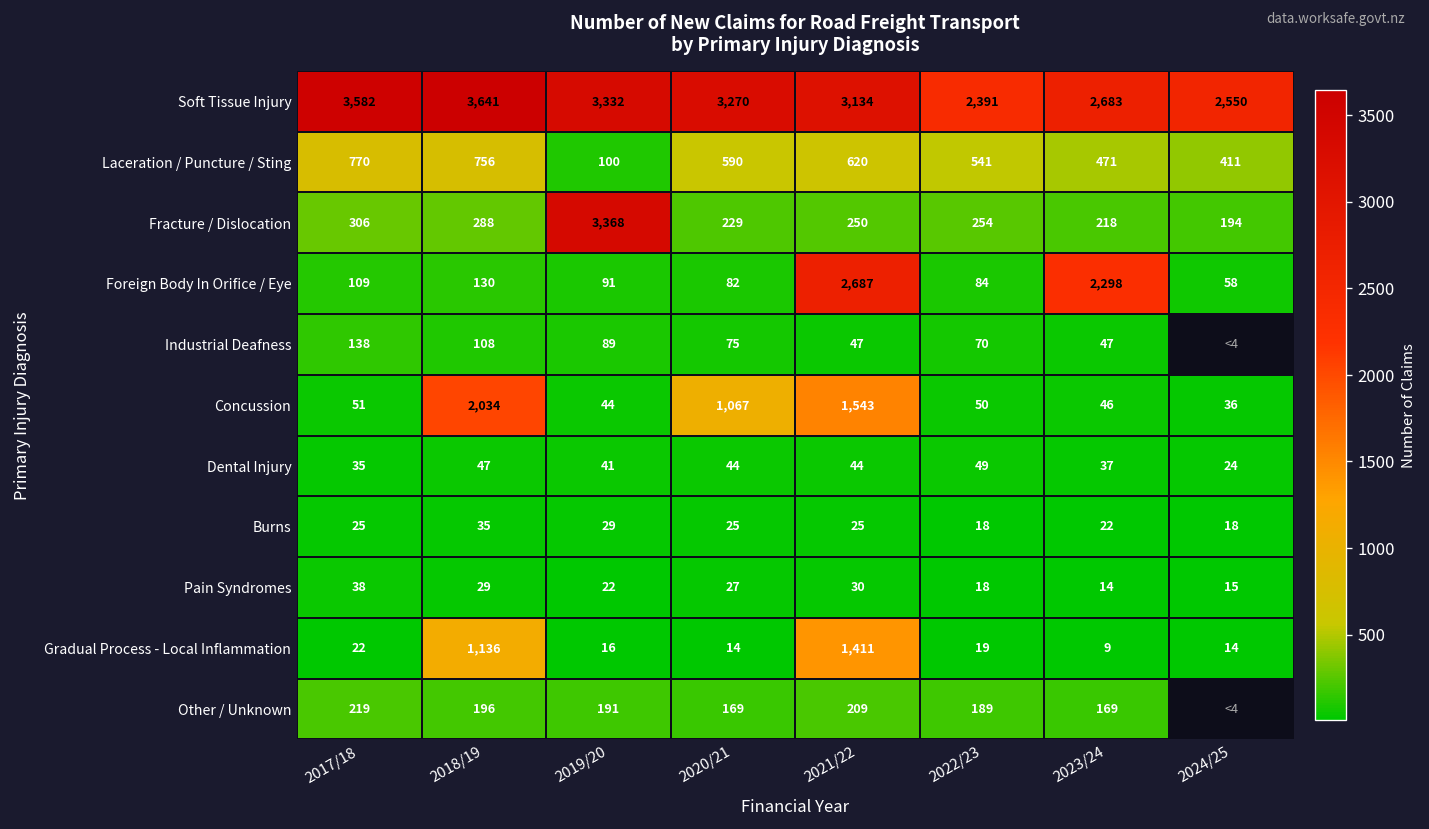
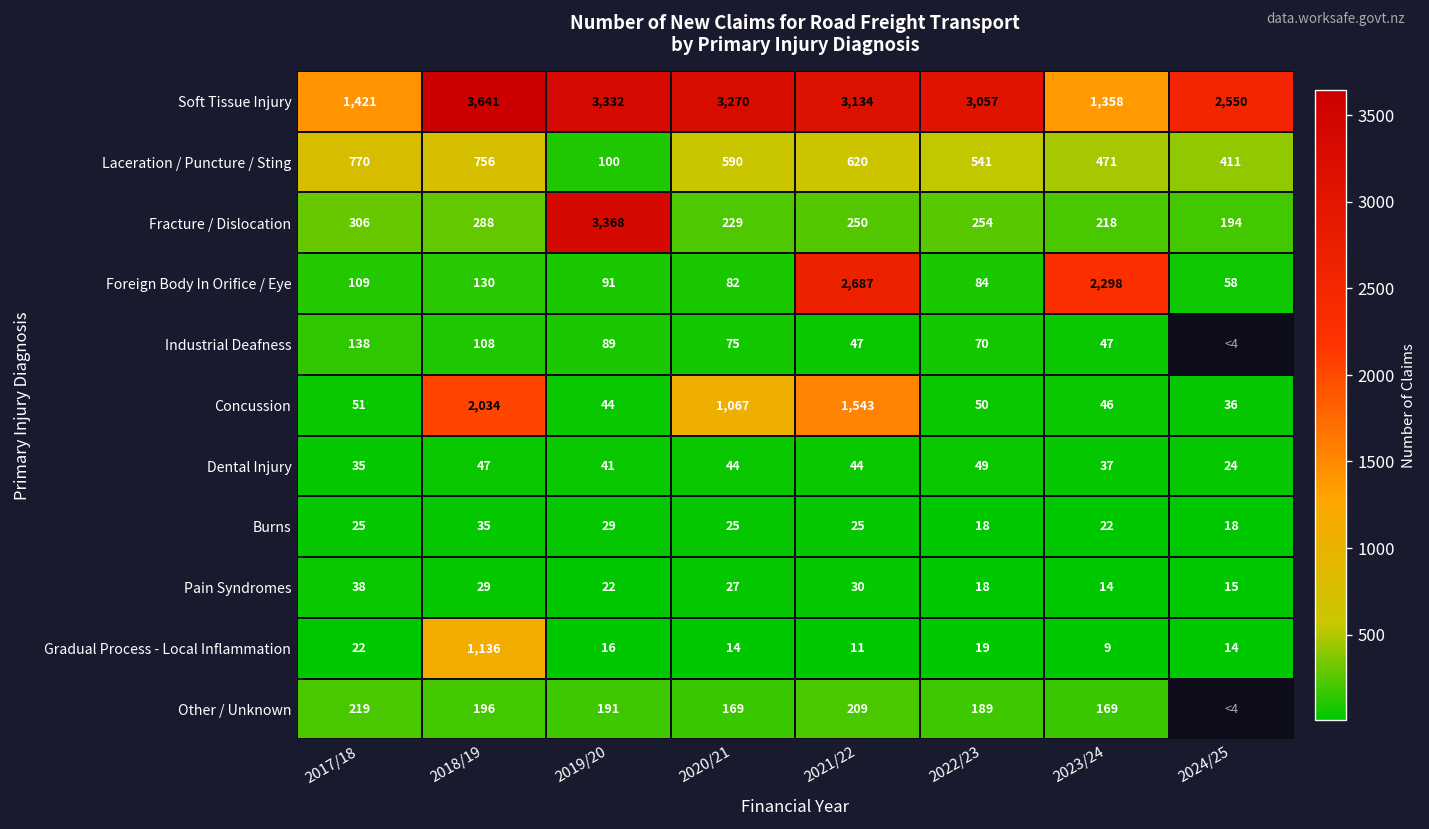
  {
    "Soft Tissue Injury": {
-     "2017/18": "3,582",
+     "2017/18": "1,421",
      "2018/19": "3,641",
      "2019/20": "3,332",
      "2020/21": "3,270",
      "2021/22": "3,134",
-     "2022/23": "2,391",
-     "2023/24": "2,683",
+     "2022/23": "3,057",
+     "2023/24": "1,358",
      "2024/25": "2,550"
    },
    "Laceration / Puncture / Sting": {
      "2017/18": "770",
      "2018/19": "756",
      "2019/20": "100",
      "2020/21": "590",
      "2021/22": "620",
      "2022/23": "541",
      "2023/24": "471",
      "2024/25": "411"
    },
    "Fracture / Dislocation": {
      "2017/18": "306",
      "2018/19": "288",
      "2019/20": "3,368",
      "2020/21": "229",
      "2021/22": "250",
      "2022/23": "254",
      "2023/24": "218",
      "2024/25": "194"
    },
    "Foreign Body In Orifice / Eye": {
      "2017/18": "109",
      "2018/19": "130",
      "2019/20": "91",
      "2020/21": "82",
      "2021/22": "2,687",
      "2022/23": "84",
      "2023/24": "2,298",
      "2024/25": "58"
    },
    "Industrial Deafness": {
      "2017/18": "138",
      "2018/19": "108",
      "2019/20": "89",
      "2020/21": "75",
      "2021/22": "47",
      "2022/23": "70",
      "2023/24": "47"
    },
    "Concussion": {
      "2017/18": "51",
      "2018/19": "2,034",
      "2019/20": "44",
      "2020/21": "1,067",
      "2021/22": "1,543",
      "2022/23": "50",
      "2023/24": "46",
      "2024/25": "36"
    },
    "Dental Injury": {
      "2017/18": "35",
      "2018/19": "47",
      "2019/20": "41",
      "2020/21": "44",
      "2021/22": "44",
      "2022/23": "49",
      "2023/24": "37",
      "2024/25": "24"
    },
    "Burns": {
      "2017/18": "25",
      "2018/19": "35",
      "2019/20": "29",
      "2020/21": "25",
      "2021/22": "25",
      "2022/23": "18",
      "2023/24": "22",
      "2024/25": "18"
    },
    "Pain Syndromes": {
      "2017/18": "38",
      "2018/19": "29",
      "2019/20": "22",
      "2020/21": "27",
      "2021/22": "30",
      "2022/23": "18",
      "2023/24": "14",
      "2024/25": "15"
    },
    "Gradual Process - Local Inflammation": {
      "2017/18": "22",
      "2018/19": "1,136",
      "2019/20": "16",
      "2020/21": "14",
-     "2021/22": "1,411",
+     "2021/22": "11",
      "2022/23": "19",
      "2023/24": "9",
      "2024/25": "14"
    },
    "Other / Unknown": {
      "2017/18": "219",
      "2018/19": "196",
      "2019/20": "191",
      "2020/21": "169",
      "2021/22": "209",
      "2022/23": "189",
      "2023/24": "169"
    }
  }
